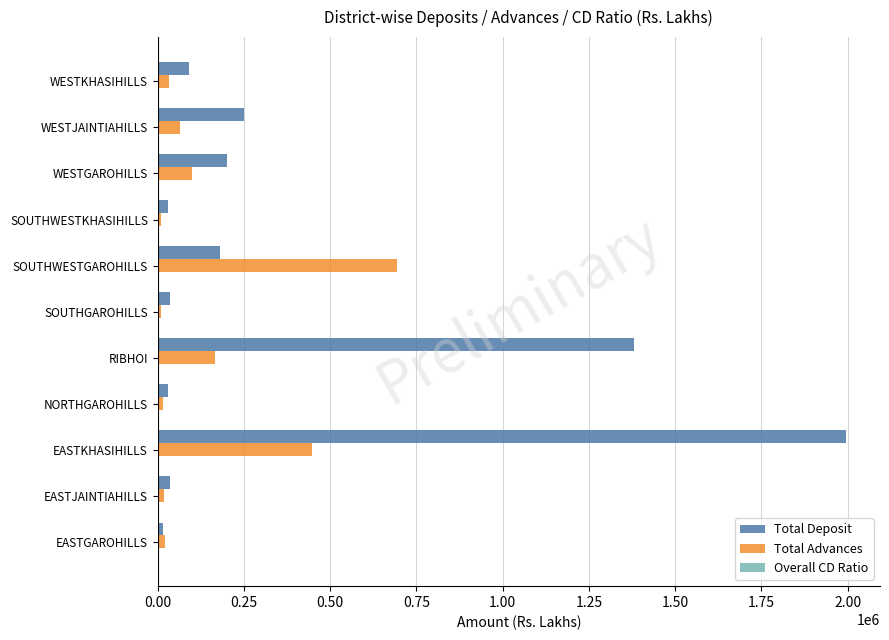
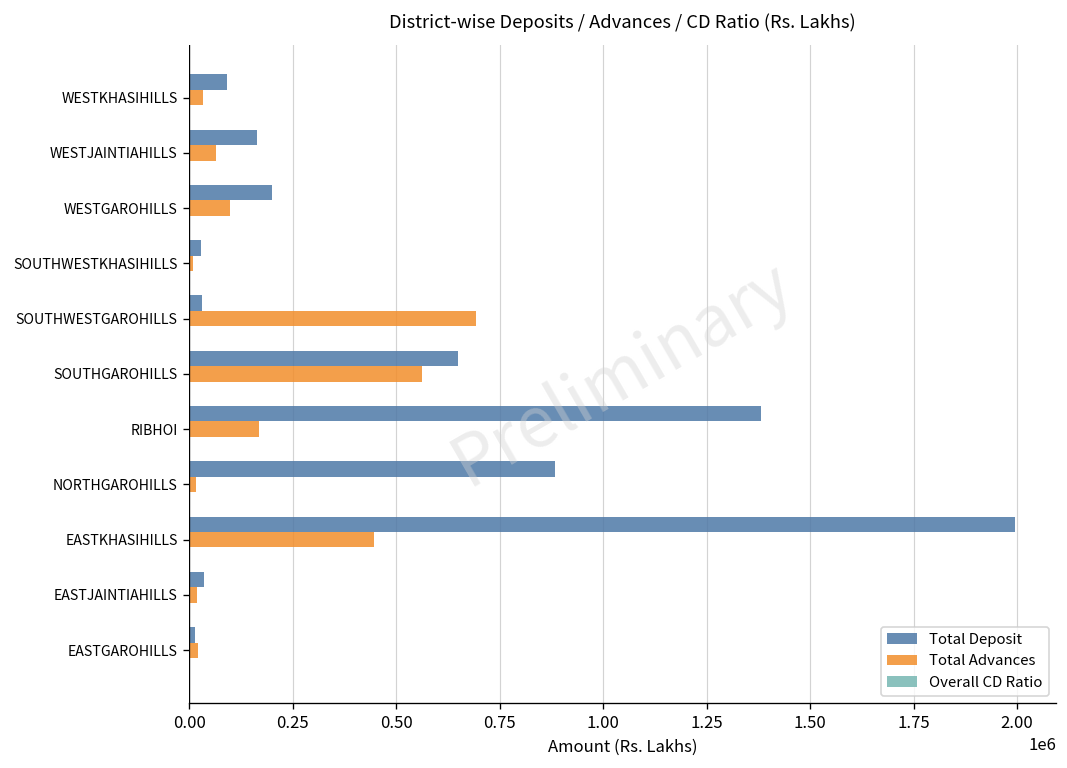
  {
    "Total Deposit": {
      "WESTKHASIHILLS": 90000,
-     "WESTJAINTIAHILLS": 250000,
+     "WESTJAINTIAHILLS": 160000,
      "WESTGAROHILLS": 200000,
      "SOUTHWESTKHASIHILLS": 30000,
-     "SOUTHWESTGAROHILLS": 180000,
-     "SOUTHGAROHILLS": 40000,
+     "SOUTHWESTGAROHILLS": 30000,
+     "SOUTHGAROHILLS": 650000,
      "RIBHOI": 1380000,
-     "NORTHGAROHILLS": 30000,
+     "NORTHGAROHILLS": 880000,
      "EASTKHASIHILLS": 1990000,
      "EASTJAINTIAHILLS": 30000,
      "EASTGAROHILLS": 10000
    },
    "Total Advances": {
      "WESTKHASIHILLS": 30000,
      "WESTJAINTIAHILLS": 60000,
      "WESTGAROHILLS": 100000,
      "SOUTHWESTKHASIHILLS": 10000,
      "SOUTHWESTGAROHILLS": 690000,
-     "SOUTHGAROHILLS": 10000,
+     "SOUTHGAROHILLS": 560000,
      "RIBHOI": 170000,
      "NORTHGAROHILLS": 20000,
      "EASTKHASIHILLS": 450000,
      "EASTJAINTIAHILLS": 20000,
      "EASTGAROHILLS": 20000
    }
  }
